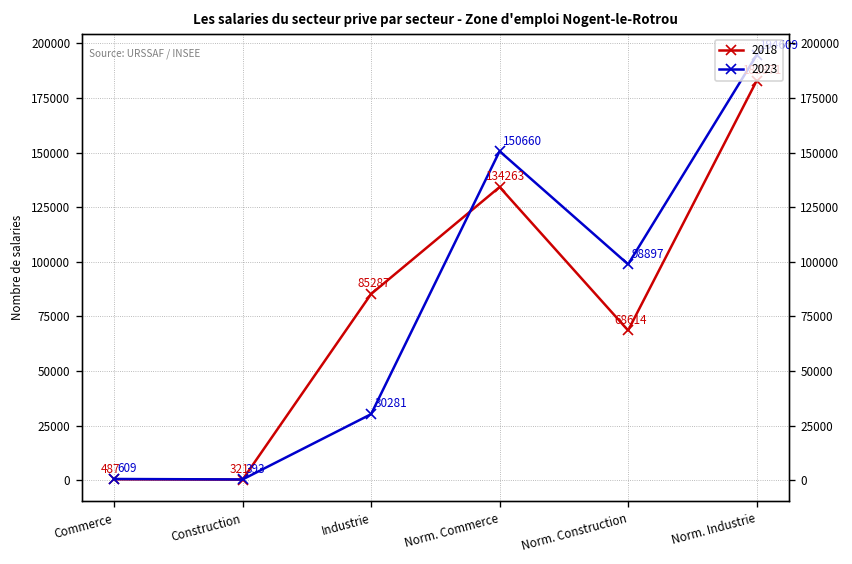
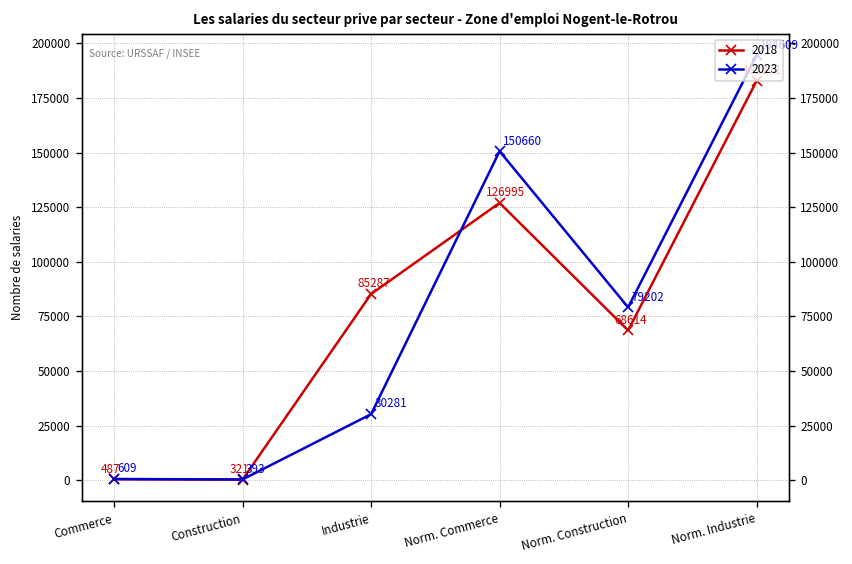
  {
    "2018": {
      "Industrie": 85287,
-     "Norm. Commerce": 134263,
+     "Norm. Commerce": 126995,
      "Norm. Construction": 68614
    },
    "2023": {
      "Industrie": 30281,
      "Norm. Commerce": 150660,
-     "Norm. Construction": 98897
+     "Norm. Construction": 79202
    }
  }
